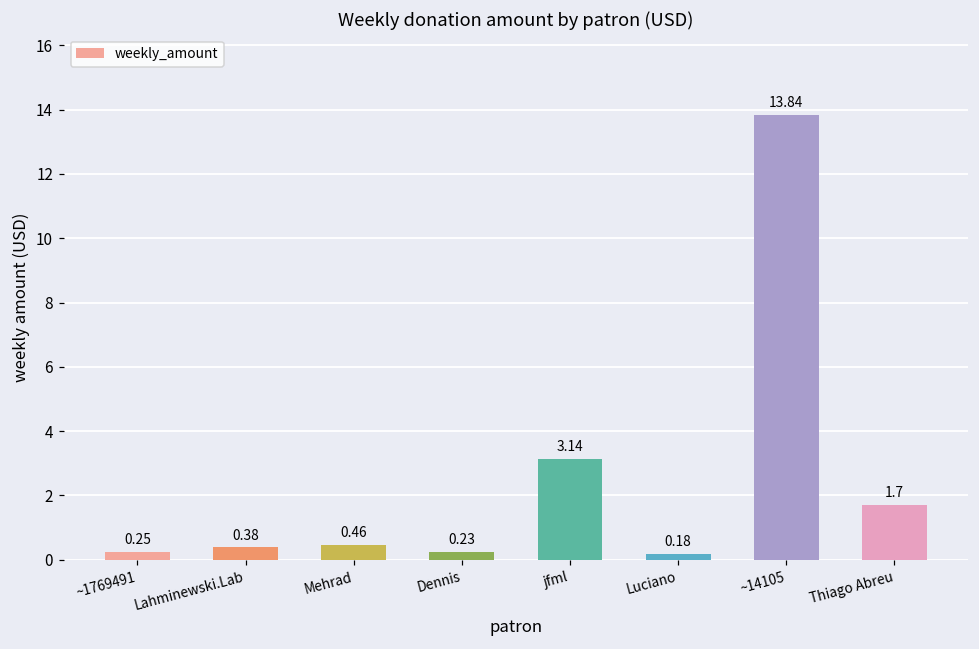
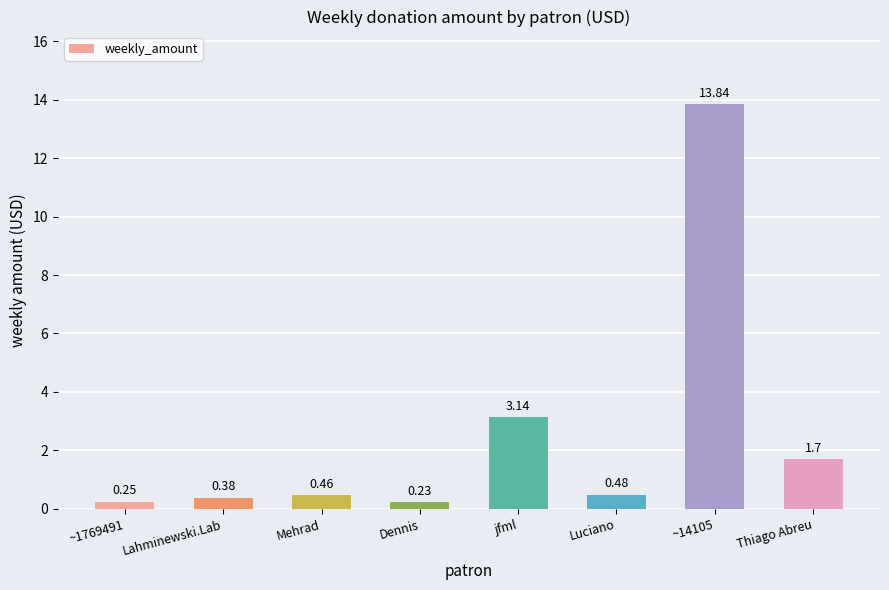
  {
    "~1769491": 0.25,
    "Lahminewski.Lab": 0.38,
    "Mehrad": 0.46,
    "Dennis": 0.23,
    "jfml": 3.14,
-   "Luciano": 0.18,
+   "Luciano": 0.48,
    "~14105": 13.84,
    "Thiago Abreu": 1.7
  }
